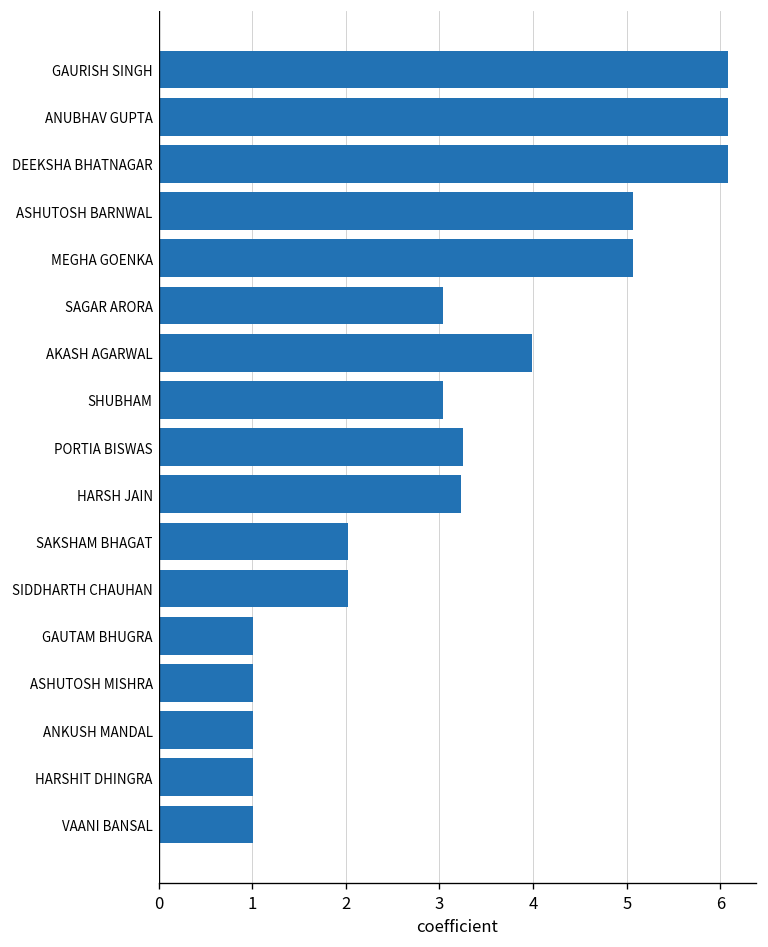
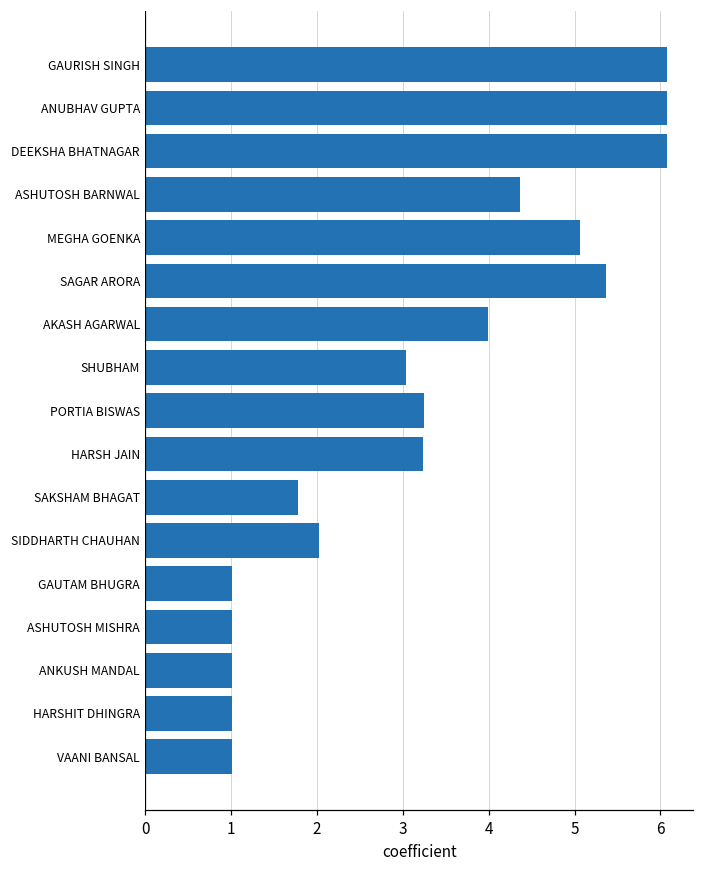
  {
    "GAURISH SINGH": 6.1,
    "ANUBHAV GUPTA": 6.1,
    "DEEKSHA BHATNAGAR": 6.1,
-   "ASHUTOSH BARNWAL": 5.1,
+   "ASHUTOSH BARNWAL": 4.4,
    "MEGHA GOENKA": 5.1,
-   "SAGAR ARORA": 3.0,
+   "SAGAR ARORA": 5.4,
    "AKASH AGARWAL": 4.0,
    "SHUBHAM": 3.0,
    "PORTIA BISWAS": 3.2,
    "HARSH JAIN": 3.2,
-   "SAKSHAM BHAGAT": 2.0,
+   "SAKSHAM BHAGAT": 1.8,
    "SIDDHARTH CHAUHAN": 2.0,
    "GAUTAM BHUGRA": 1.0,
    "ASHUTOSH MISHRA": 1.0,
    "ANKUSH MANDAL": 1.0,
    "HARSHIT DHINGRA": 1.0,
    "VAANI BANSAL": 1.0
  }
